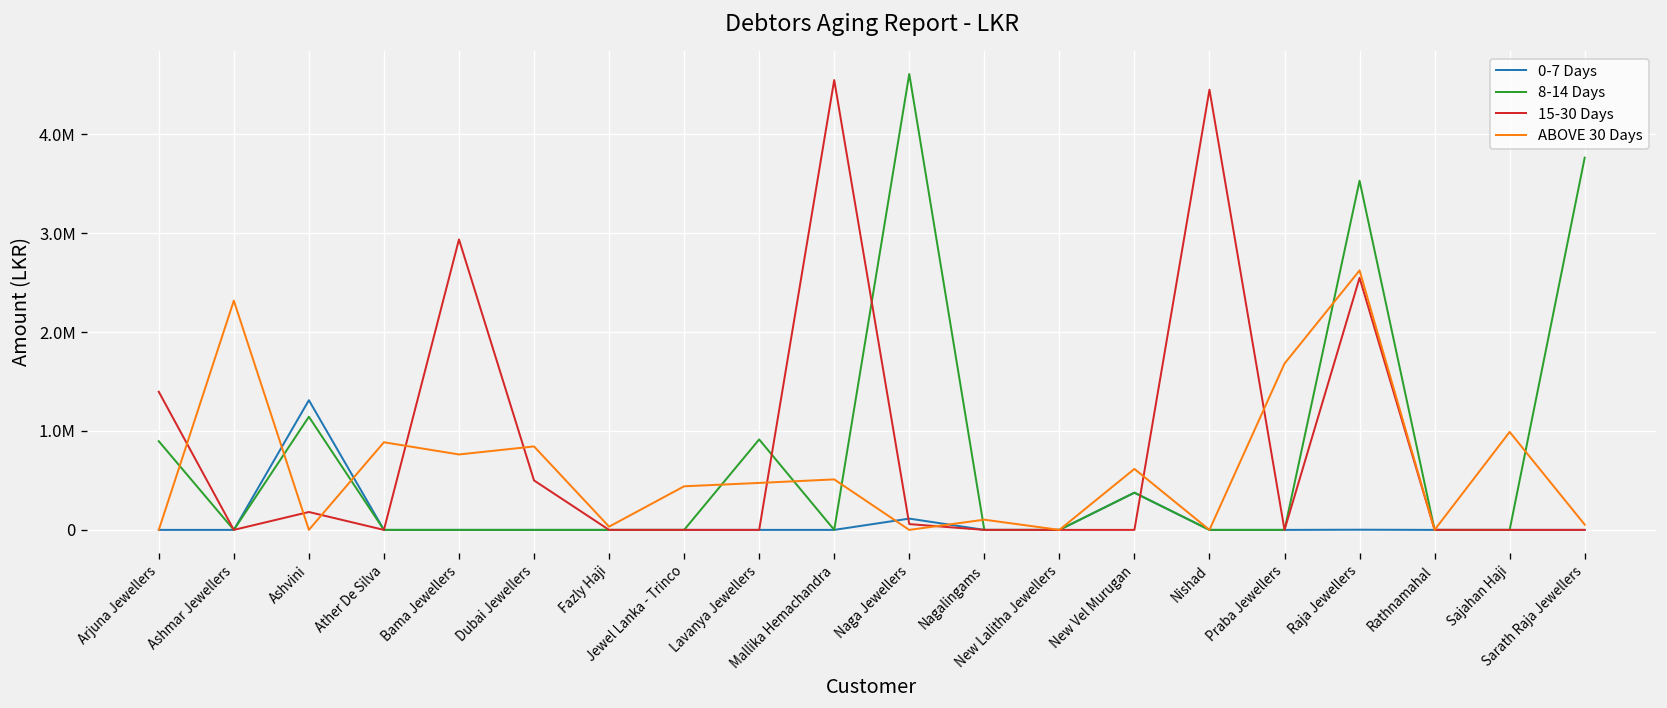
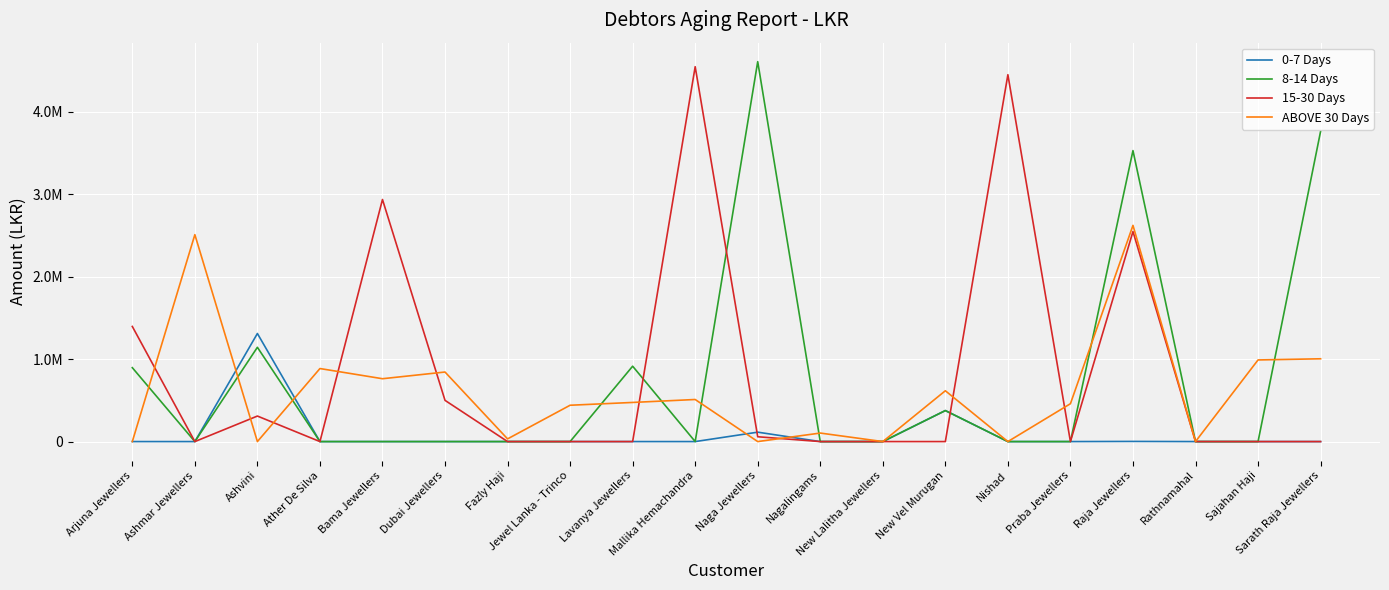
  {
    "0-7 Days": {
      "Ashvini": 1300000,
      "Naga Jewellers": 100000,
      "Raja Jewellers": 0
    },
    "8-14 Days": {
      "Arjuna Jewellers": 900000,
      "Ashvini": 1100000,
      "Lavanya Jewellers": 900000,
      "Naga Jewellers": 4600000,
      "Raja Jewellers": 3500000,
      "Sarath Raja Jewellers": 3800000
    },
    "15-30 Days": {
      "Arjuna Jewellers": 1400000,
-     "Ashvini": 200000,
+     "Ashvini": 300000,
      "Bama Jewellers": 2900000,
      "Dubai Jewellers": 500000,
      "Mallika Hemachandra": 4500000,
      "Naga Jewellers": 100000,
      "New Vel Murugan": 0,
      "Nishad": 4500000,
      "Raja Jewellers": 2500000
    },
    "ABOVE 30 Days": {
-     "Ashmar Jewellers": 2300000,
+     "Ashmar Jewellers": 2500000,
      "Ashvini": 0,
      "Ather De Silva": 900000,
      "Bama Jewellers": 800000,
      "Dubai Jewellers": 800000,
      "Fazly Haji": 0,
      "Jewel Lanka - Trinco": 400000,
      "Lavanya Jewellers": 500000,
      "Mallika Hemachandra": 500000,
      "Naga Jewellers": 0,
      "Nagalingams": 100000,
      "New Vel Murugan": 600000,
-     "Praba Jewellers": 1700000,
+     "Praba Jewellers": 500000,
      "Raja Jewellers": 2600000,
      "Sajahan Haji": 1000000,
-     "Sarath Raja Jewellers": 100000
+     "Sarath Raja Jewellers": 1000000
    }
  }
